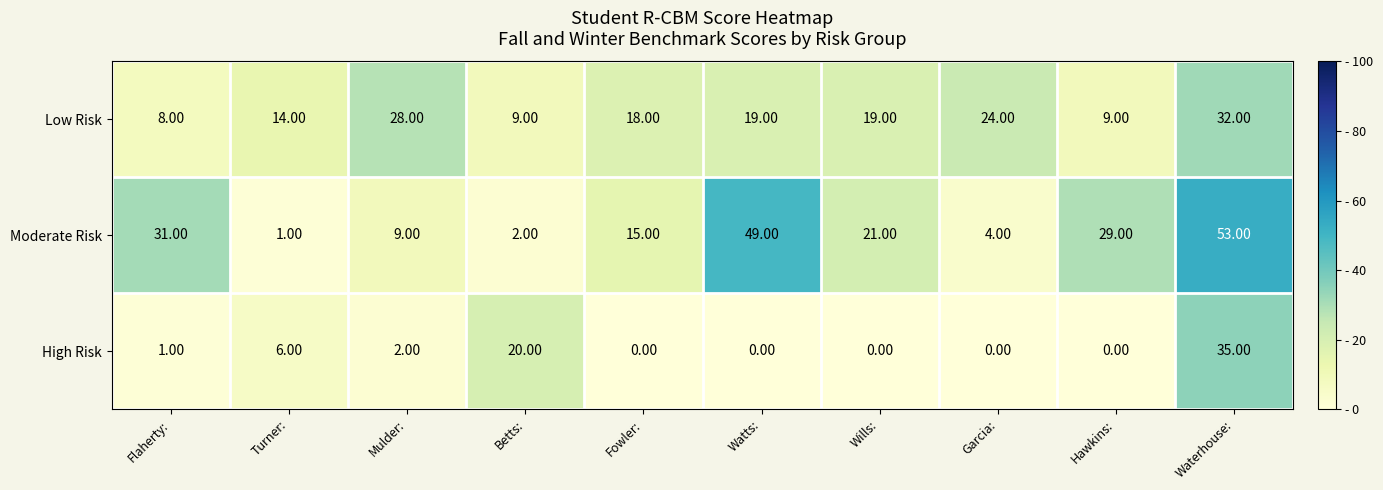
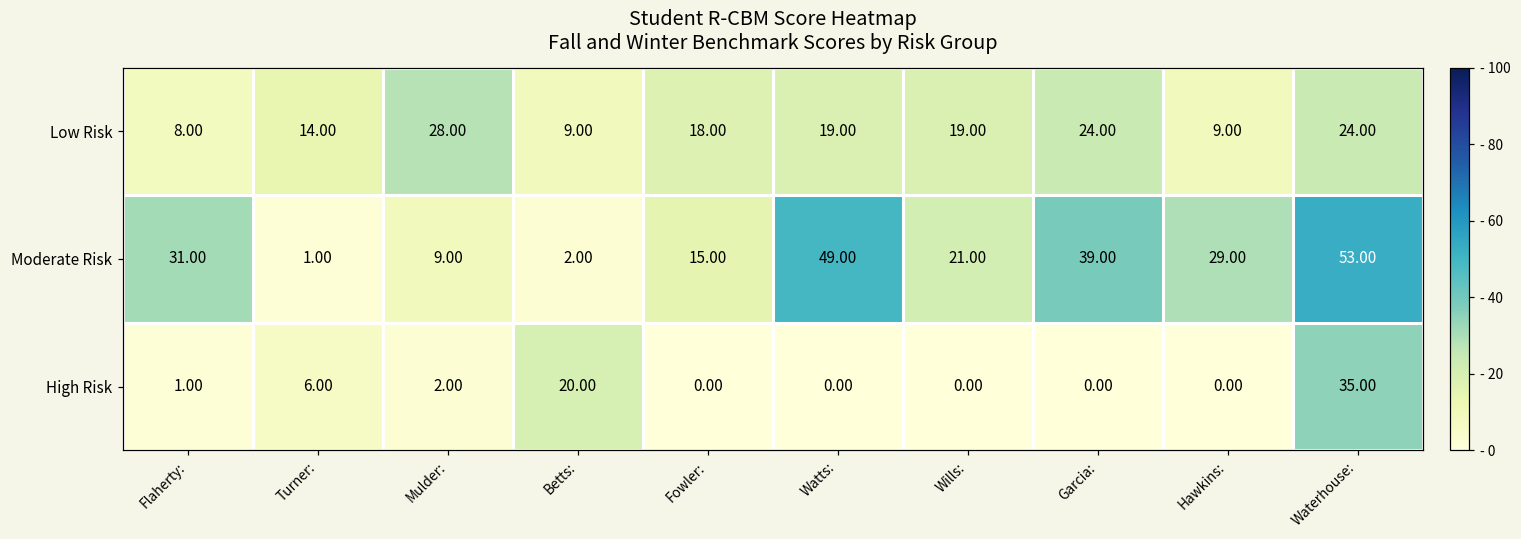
  {
    "Low Risk": {
      "Flaherty:": 8.00,
      "Turner:": 14.00,
      "Mulder:": 28.00,
      "Betts:": 9.00,
      "Fowler:": 18.00,
      "Watts:": 19.00,
      "Wills:": 19.00,
      "Garcia:": 24.00,
      "Hawkins:": 9.00,
-     "Waterhouse:": 32.00
+     "Waterhouse:": 24.00
    },
    "Moderate Risk": {
      "Flaherty:": 31.00,
      "Turner:": 1.00,
      "Mulder:": 9.00,
      "Betts:": 2.00,
      "Fowler:": 15.00,
      "Watts:": 49.00,
      "Wills:": 21.00,
-     "Garcia:": 4.00,
+     "Garcia:": 39.00,
      "Hawkins:": 29.00,
      "Waterhouse:": 53.00
    },
    "High Risk": {
      "Flaherty:": 1.00,
      "Turner:": 6.00,
      "Mulder:": 2.00,
      "Betts:": 20.00,
      "Fowler:": 0.00,
      "Watts:": 0.00,
      "Wills:": 0.00,
      "Garcia:": 0.00,
      "Hawkins:": 0.00,
      "Waterhouse:": 35.00
    }
  }
